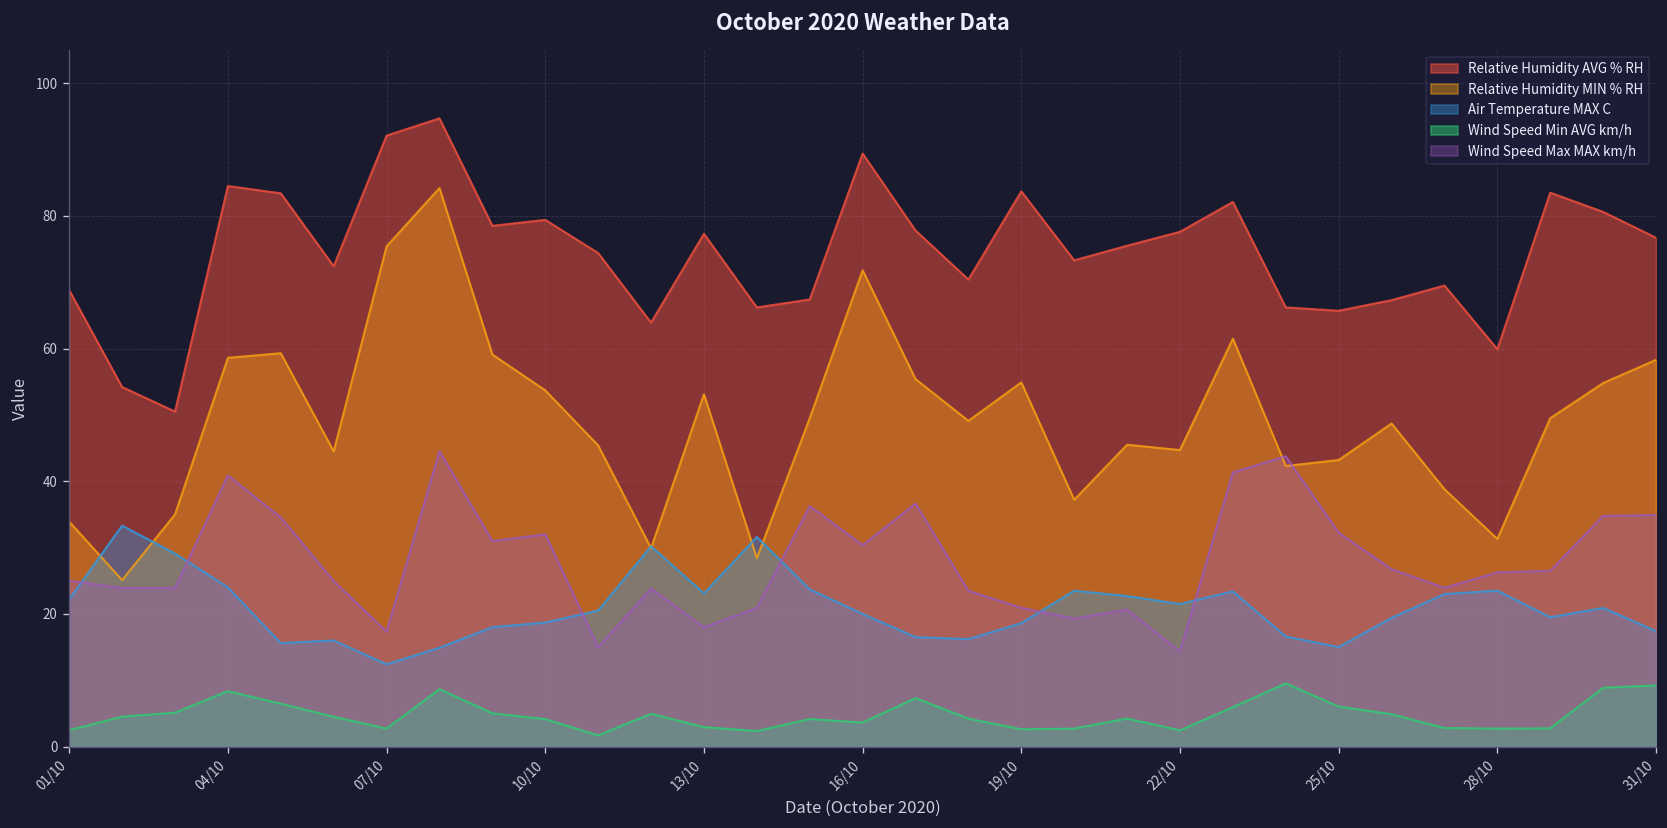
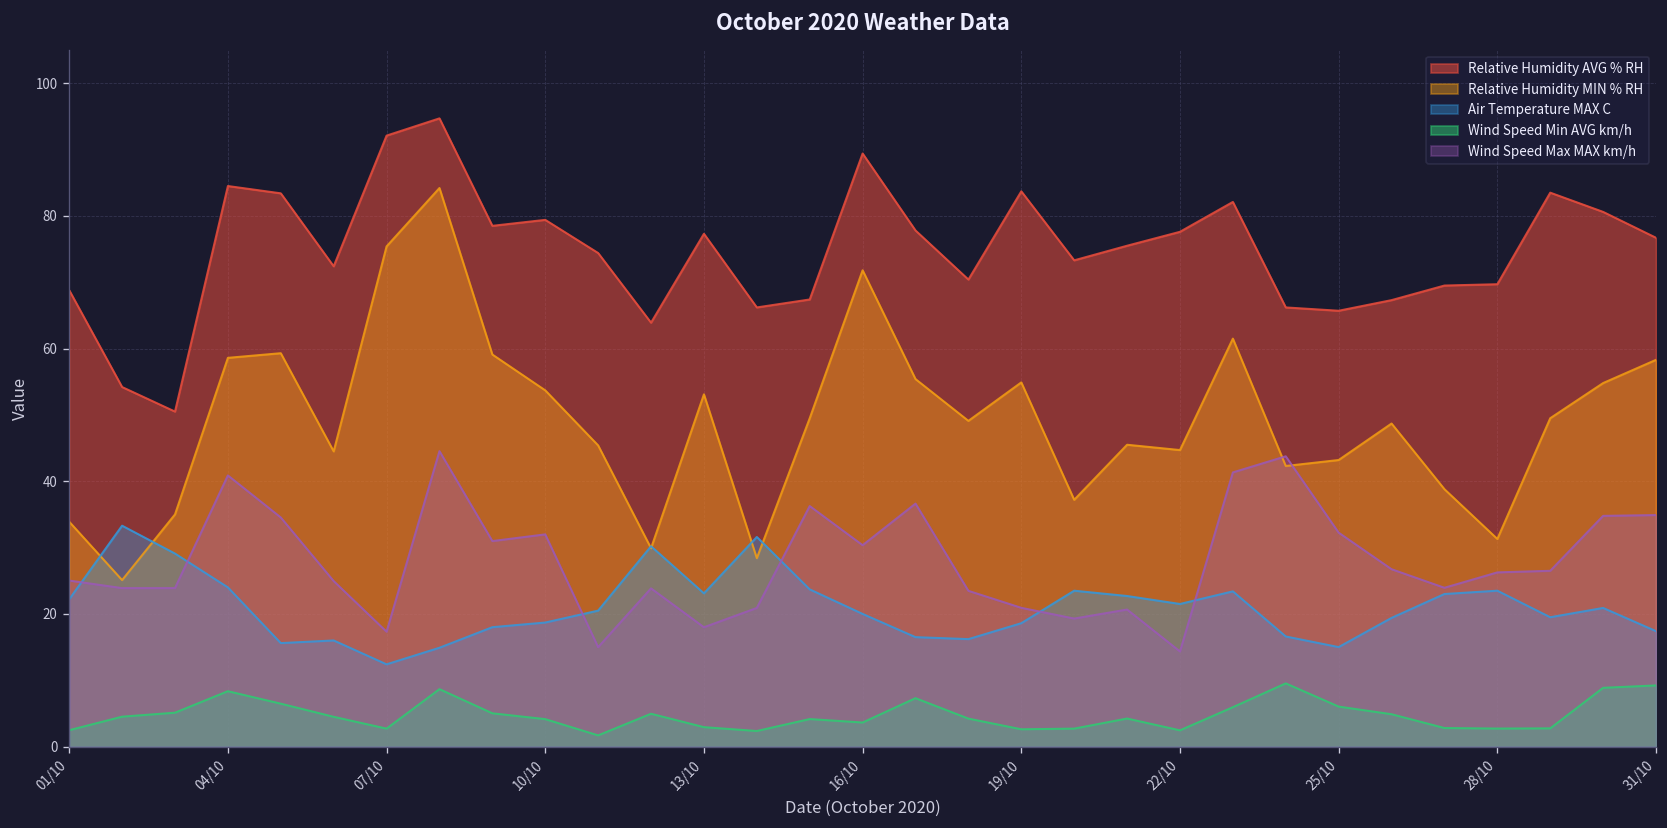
  {
    "Relative Humidity AVG % RH": {
      "01/10": 69,
      "04/10": 85,
      "07/10": 92,
      "10/10": 79,
      "13/10": 77,
      "16/10": 89,
      "19/10": 84,
      "22/10": 78,
      "25/10": 66,
-     "28/10": 60,
+     "28/10": 70,
      "31/10": 77
    },
    "Relative Humidity MIN % RH": {
      "01/10": 34,
      "04/10": 59,
      "07/10": 75,
      "10/10": 54,
      "13/10": 53,
      "16/10": 72,
      "19/10": 55,
      "22/10": 45,
      "25/10": 43,
      "28/10": 31,
      "31/10": 58
    },
    "Air Temperature MAX C": {
      "01/10": 22,
      "04/10": 24,
      "07/10": 12,
      "10/10": 19,
      "13/10": 23,
      "16/10": 20,
      "19/10": 19,
      "22/10": 22,
      "25/10": 15,
      "28/10": 24,
      "31/10": 17
    },
    "Wind Speed Min AVG km/h": {
      "01/10": 2,
      "04/10": 8,
      "07/10": 3,
      "10/10": 4,
      "13/10": 3,
      "16/10": 4,
      "19/10": 3,
      "22/10": 2,
      "25/10": 6,
      "28/10": 3,
      "31/10": 9
    },
    "Wind Speed Max MAX km/h": {
      "01/10": 25,
      "04/10": 41,
      "07/10": 17,
      "10/10": 32,
      "13/10": 18,
      "16/10": 30,
      "19/10": 21,
      "22/10": 14,
      "25/10": 32,
      "28/10": 26,
      "31/10": 35
    }
  }
